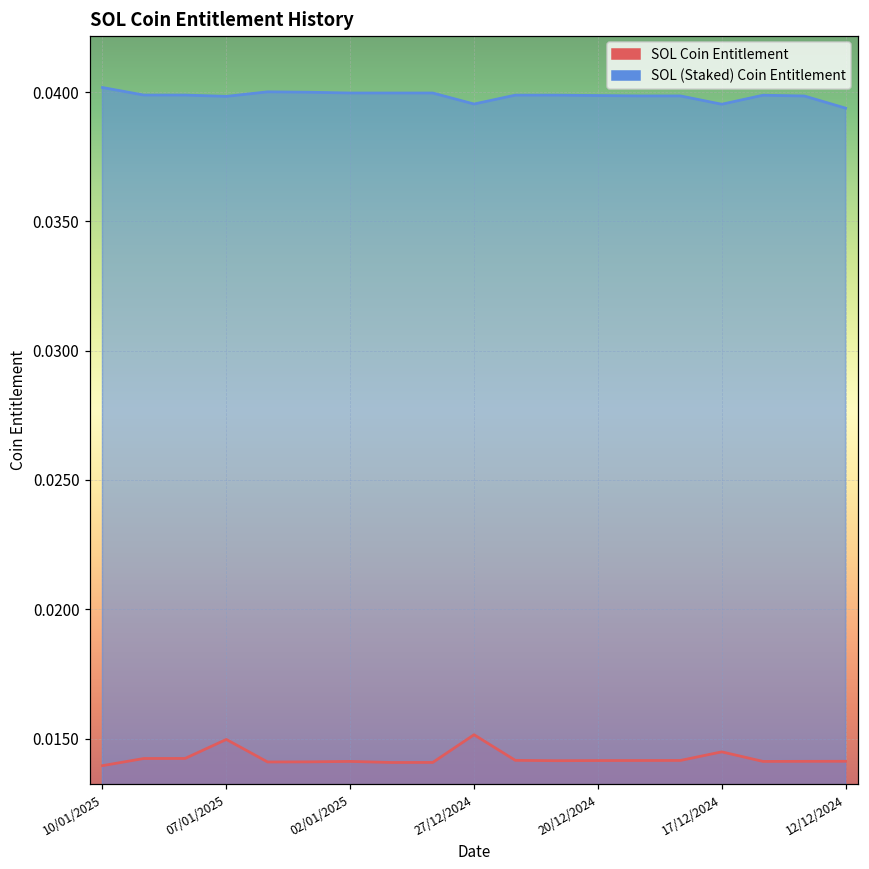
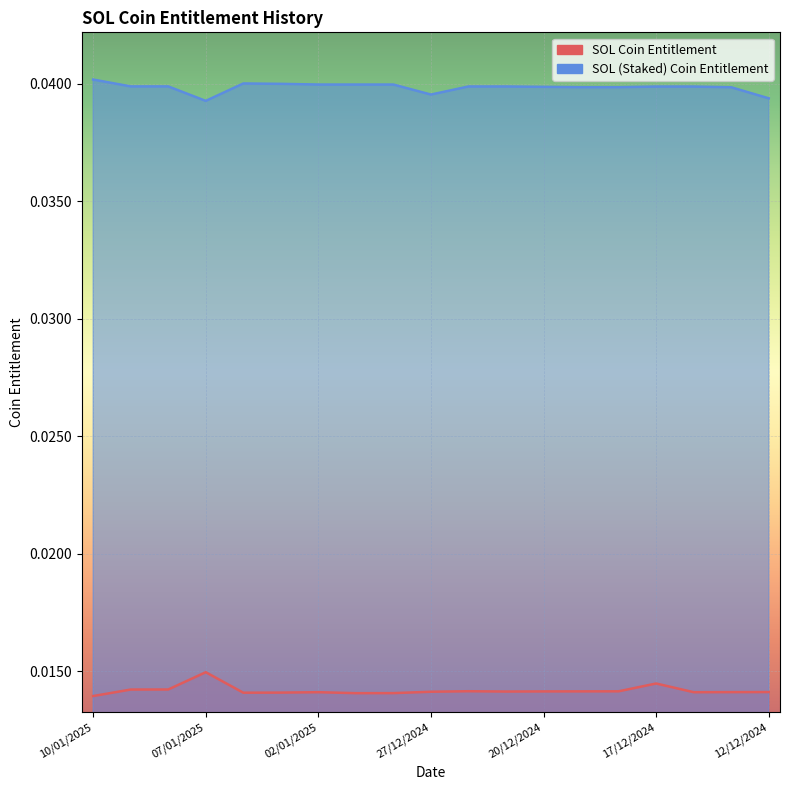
  {
    "SOL Coin Entitlement": {
      "10/01/2025": 0.0140,
      "07/01/2025": 0.0150,
      "02/01/2025": 0.0141,
-     "27/12/2024": 0.0151,
+     "27/12/2024": 0.0141,
      "20/12/2024": 0.0141,
      "17/12/2024": 0.0145,
      "12/12/2024": 0.0141
    },
    "SOL (Staked) Coin Entitlement": {
      "10/01/2025": 0.0402,
-     "07/01/2025": 0.0398,
+     "07/01/2025": 0.0393,
      "02/01/2025": 0.0400,
      "27/12/2024": 0.0395,
      "20/12/2024": 0.0399,
-     "17/12/2024": 0.0395,
+     "17/12/2024": 0.0399,
      "12/12/2024": 0.0394
    }
  }
